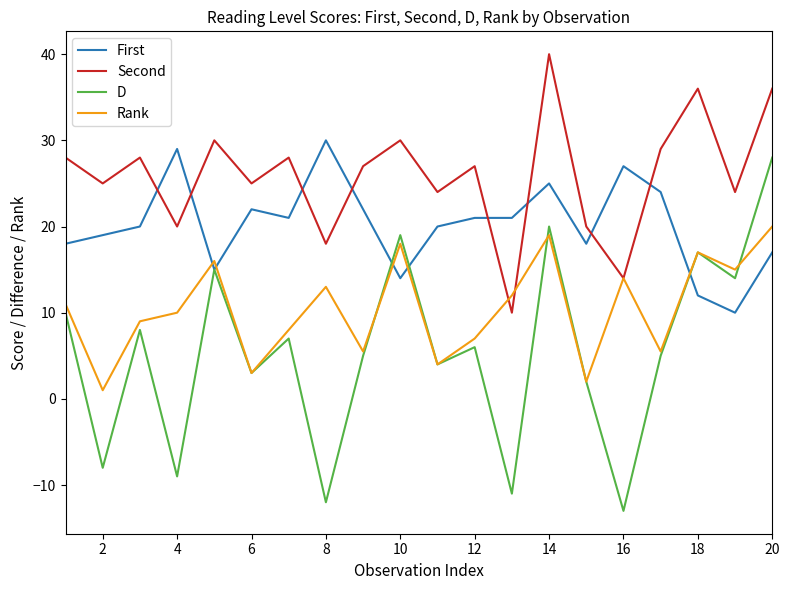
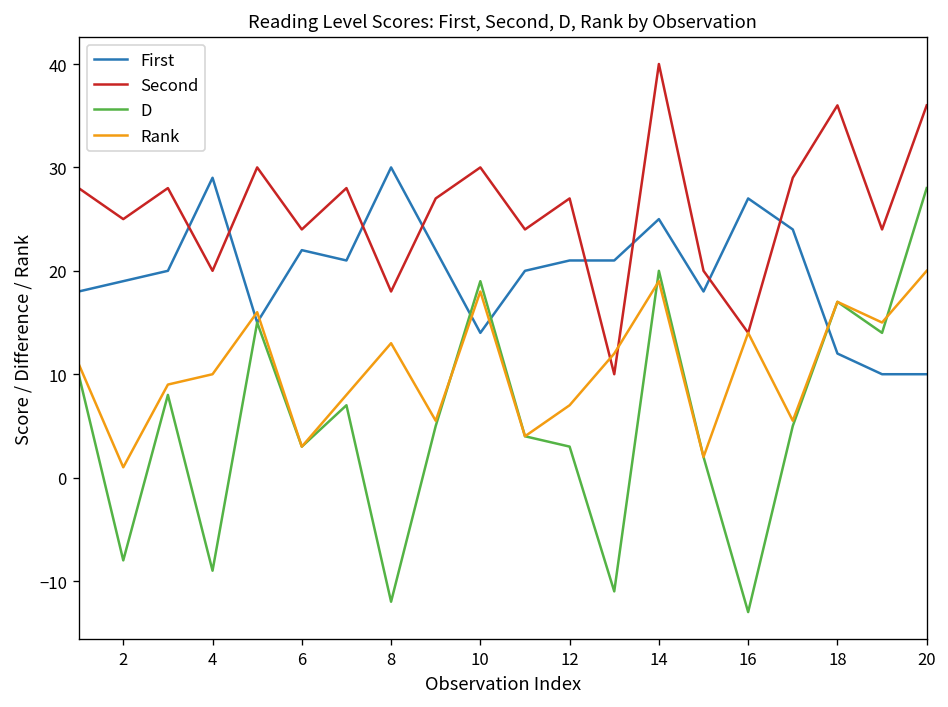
  {
    "First": {
      "2": 19,
      "4": 29,
      "6": 22,
      "8": 30,
      "10": 14,
      "12": 21,
      "14": 25,
      "16": 27,
      "18": 12,
-     "20": 17
+     "20": 10
    },
    "Second": {
      "2": 25,
      "4": 20,
-     "6": 25,
+     "6": 24,
      "8": 18,
      "10": 30,
      "12": 27,
      "14": 40,
      "18": 36,
      "20": 36
    },
    "D": {
      "2": -8,
      "4": -9,
      "8": -12,
      "10": 19,
-     "12": 6,
+     "12": 3,
      "14": 20,
      "16": -13,
      "20": 28
    },
    "Rank": {
      "2": 1,
      "4": 10,
      "8": 13,
      "10": 18,
      "12": 7,
      "14": 19,
      "20": 20
    }
  }
